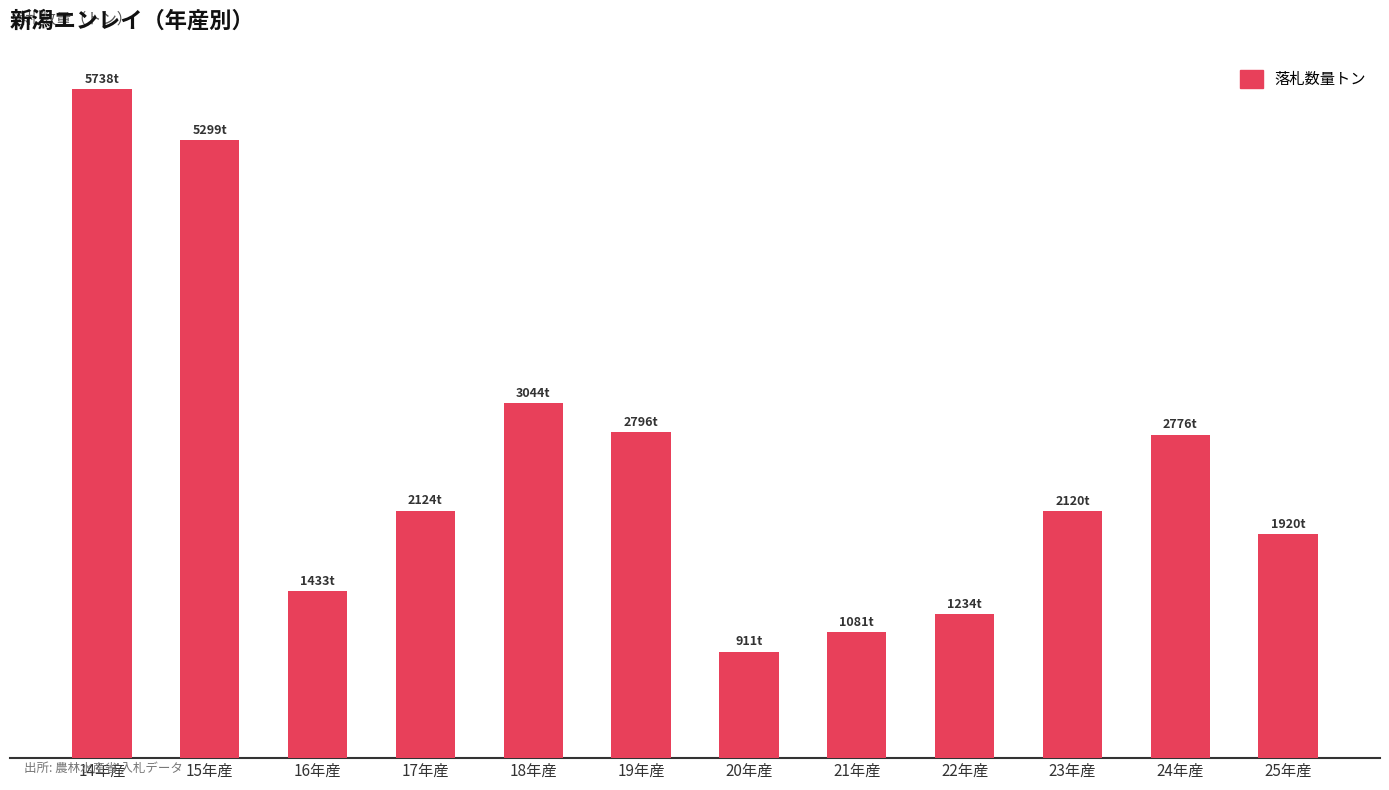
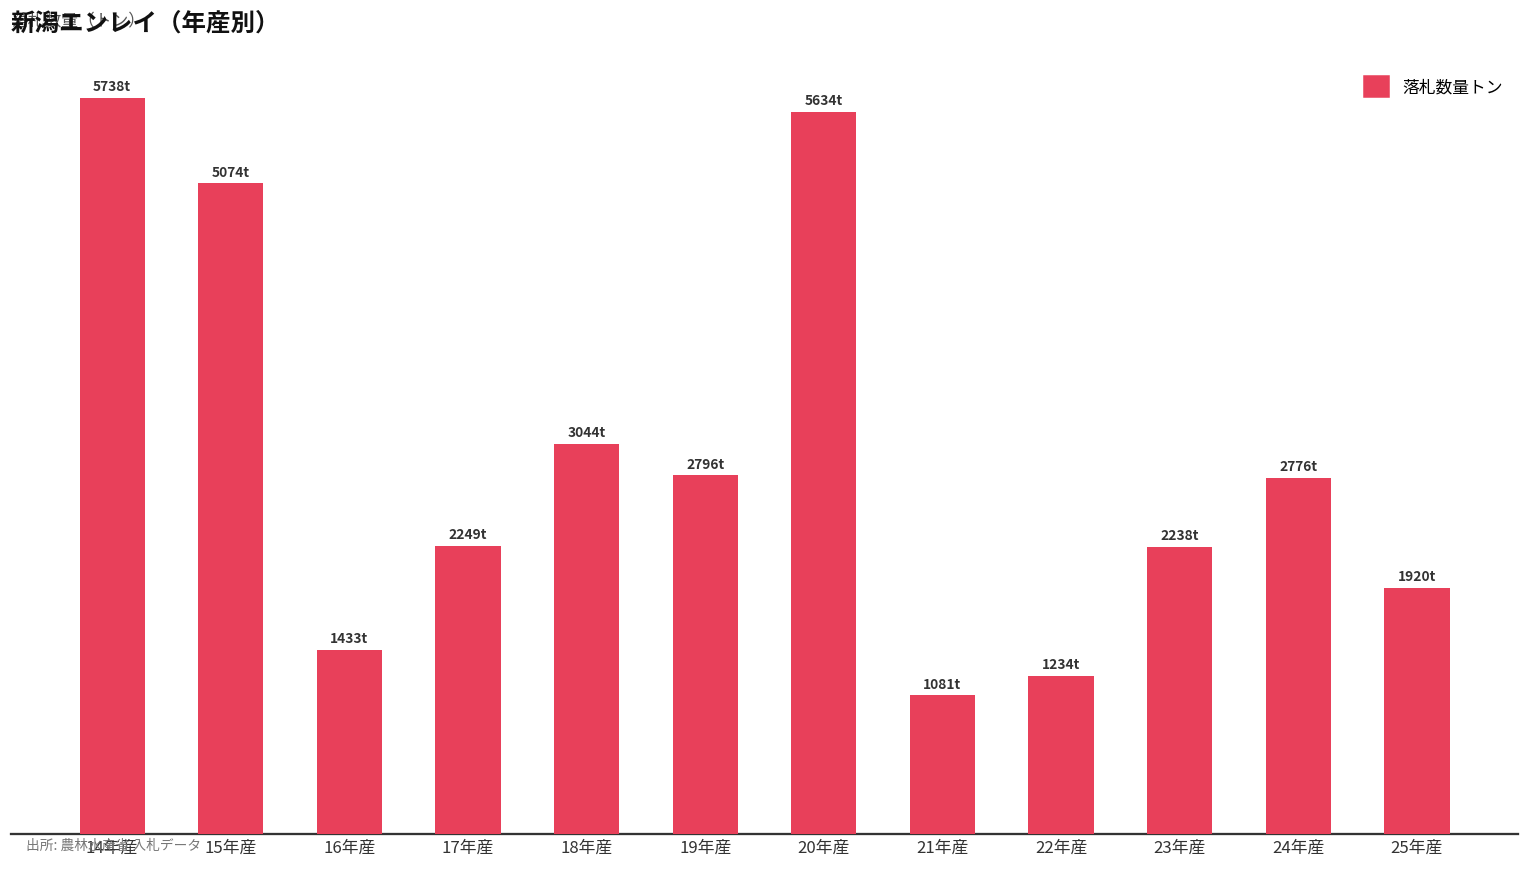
  {
    "14年産": "5738t",
-   "15年産": "5299t",
+   "15年産": "5074t",
    "16年産": "1433t",
-   "17年産": "2124t",
+   "17年産": "2249t",
    "18年産": "3044t",
    "19年産": "2796t",
-   "20年産": "911t",
+   "20年産": "5634t",
    "21年産": "1081t",
    "22年産": "1234t",
-   "23年産": "2120t",
+   "23年産": "2238t",
    "24年産": "2776t",
    "25年産": "1920t"
  }
